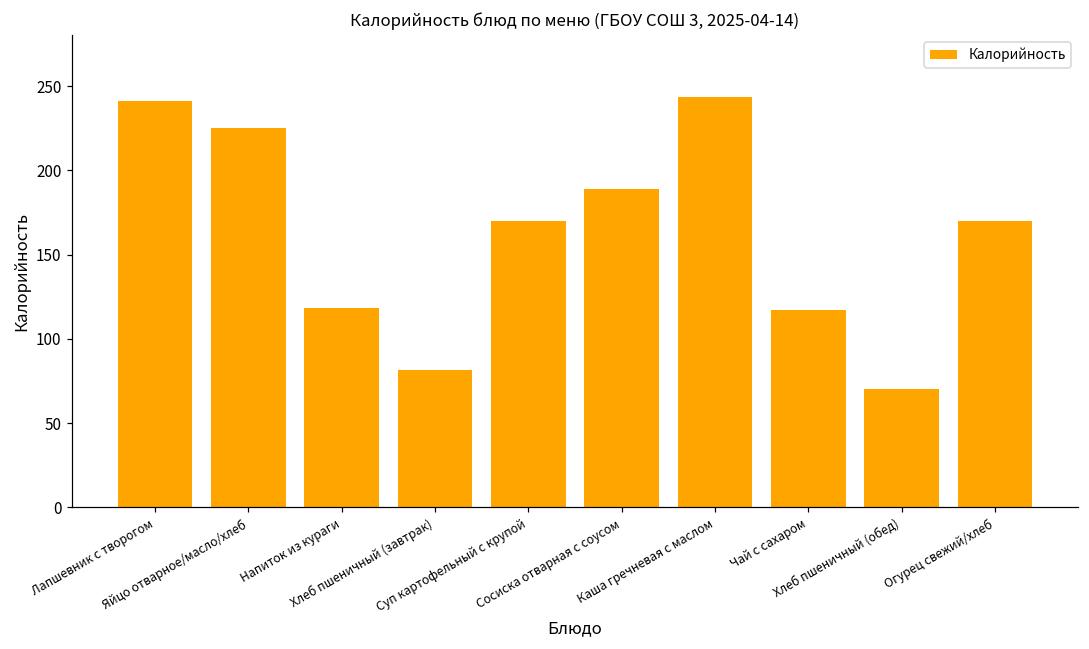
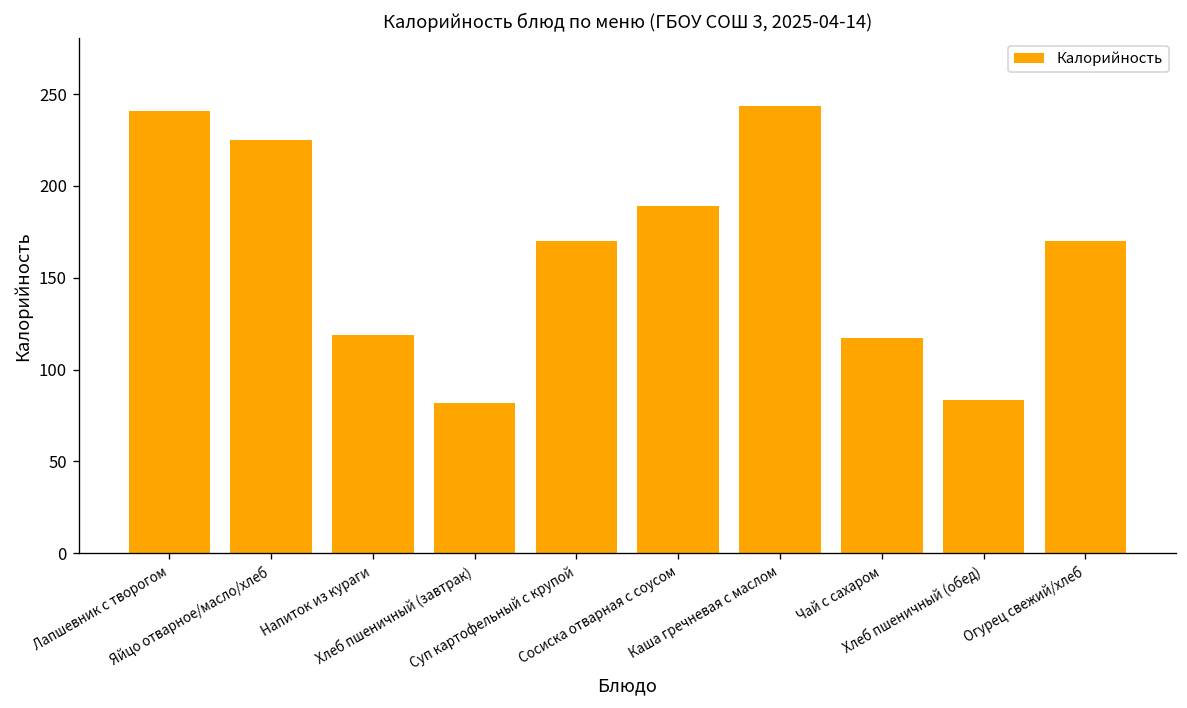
  {
    "Лапшевник с творогом": 241,
    "Яйцо отварное/масло/хлеб": 225,
    "Напиток из кураги": 119,
    "Хлеб пшеничный (завтрак)": 82,
    "Суп картофельный с крупой": 170,
    "Сосиска отварная с соусом": 189,
    "Каша гречневая с маслом": 244,
    "Чай с сахаром": 117,
-   "Хлеб пшеничный (обед)": 70,
+   "Хлеб пшеничный (обед)": 83,
    "Огурец свежий/хлеб": 170
  }
